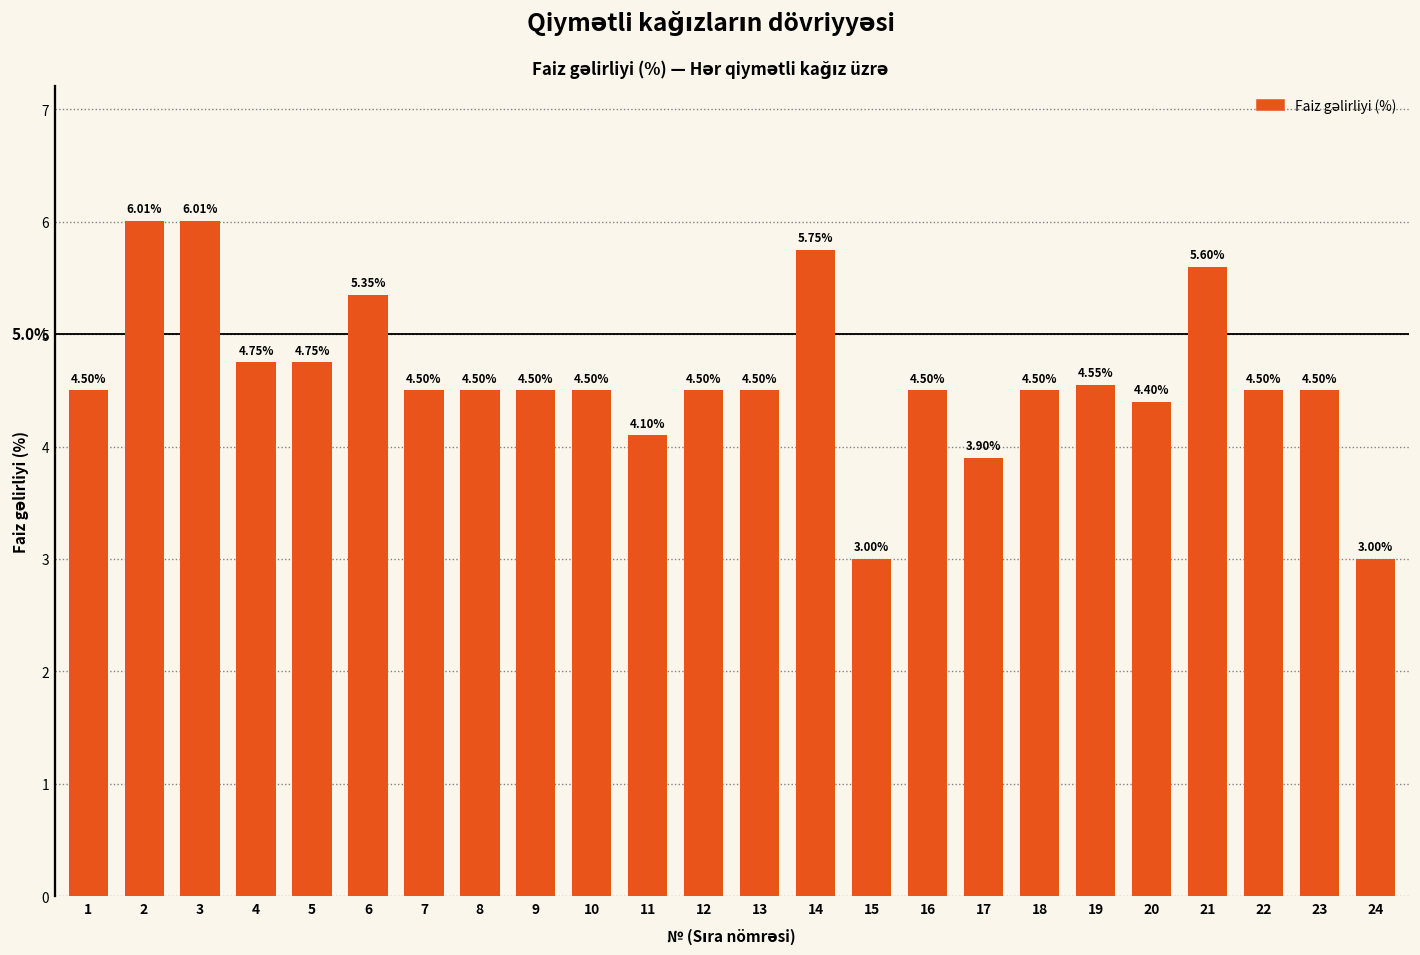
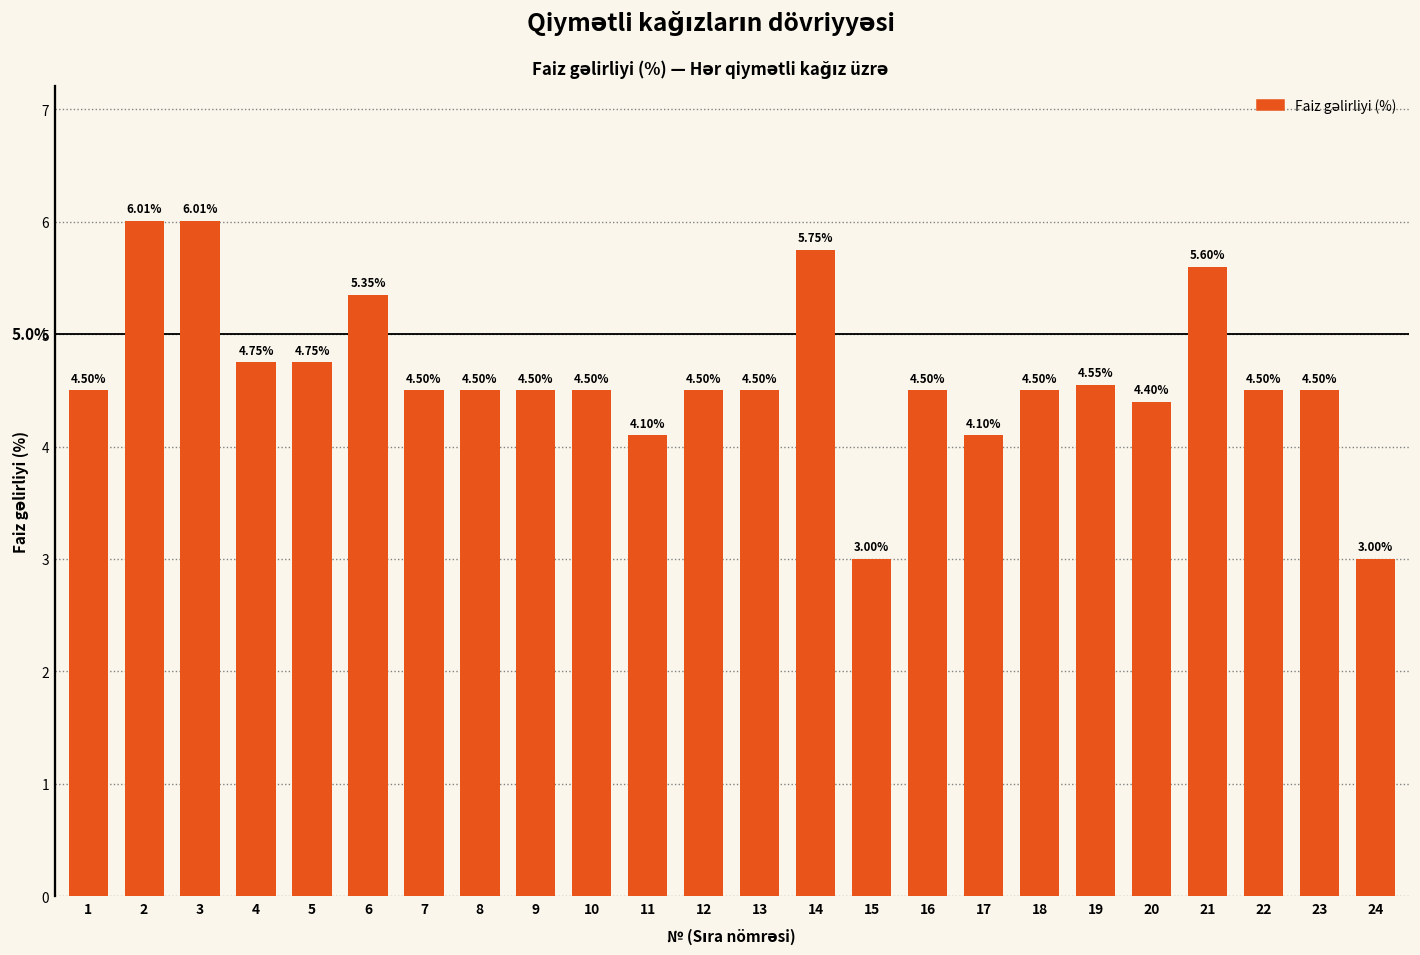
  {
    "1": "4.50%",
    "2": "6.01%",
    "3": "6.01%",
    "4": "4.75%",
    "5": "4.75%",
    "6": "5.35%",
    "7": "4.50%",
    "8": "4.50%",
    "9": "4.50%",
    "10": "4.50%",
    "11": "4.10%",
    "12": "4.50%",
    "13": "4.50%",
    "14": "5.75%",
    "15": "3.00%",
    "16": "4.50%",
-   "17": "3.90%",
+   "17": "4.10%",
    "18": "4.50%",
    "19": "4.55%",
    "20": "4.40%",
    "21": "5.60%",
    "22": "4.50%",
    "23": "4.50%",
    "24": "3.00%"
  }
